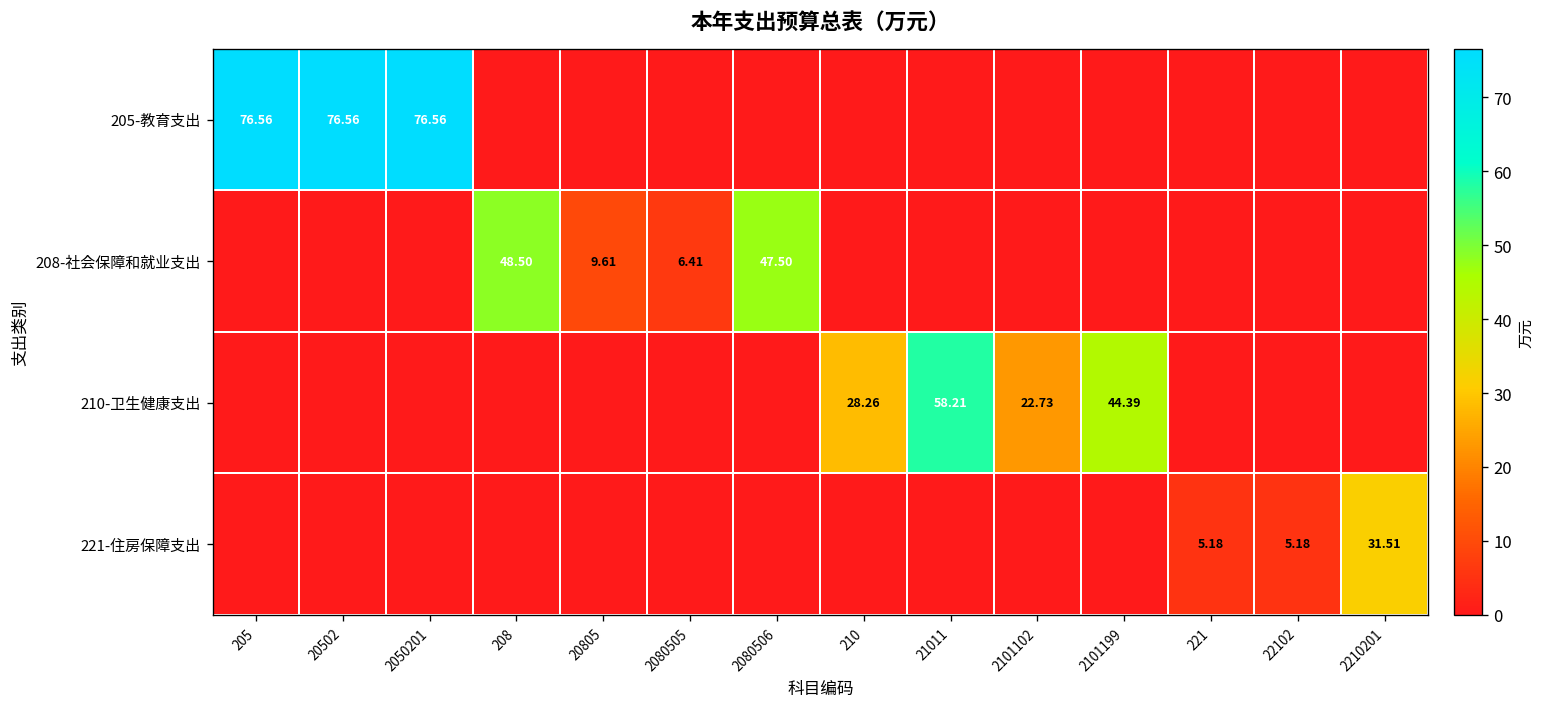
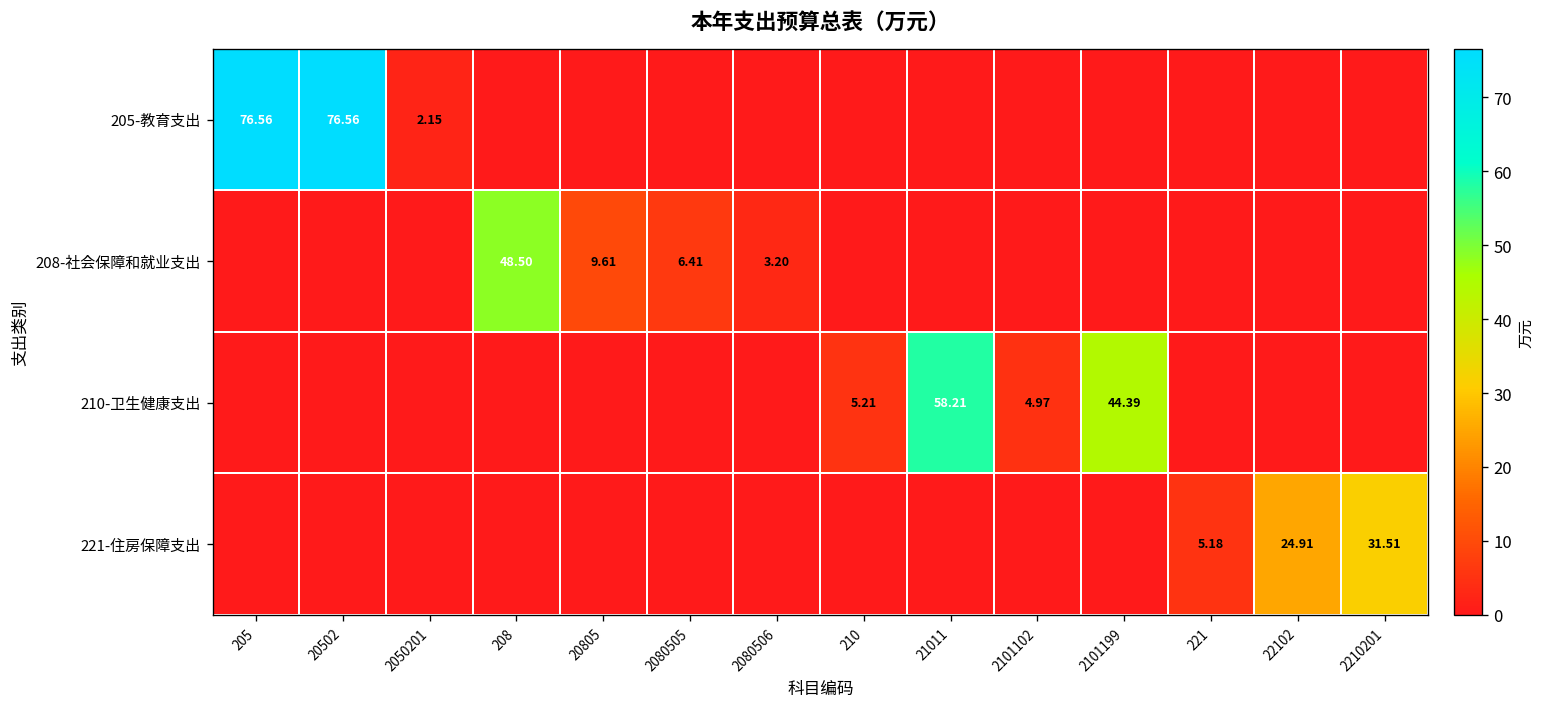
  {
    "205-教育支出": {
      "205": 76.56,
      "20502": 76.56,
-     "2050201": 76.56
+     "2050201": 2.15
    },
    "208-社会保障和就业支出": {
      "208": 48.50,
      "20805": 9.61,
      "2080505": 6.41,
-     "2080506": 47.50
+     "2080506": 3.20
    },
    "210-卫生健康支出": {
-     "210": 28.26,
+     "210": 5.21,
      "21011": 58.21,
-     "2101102": 22.73,
+     "2101102": 4.97,
      "2101199": 44.39
    },
    "221-住房保障支出": {
      "221": 5.18,
-     "22102": 5.18,
+     "22102": 24.91,
      "2210201": 31.51
    }
  }
